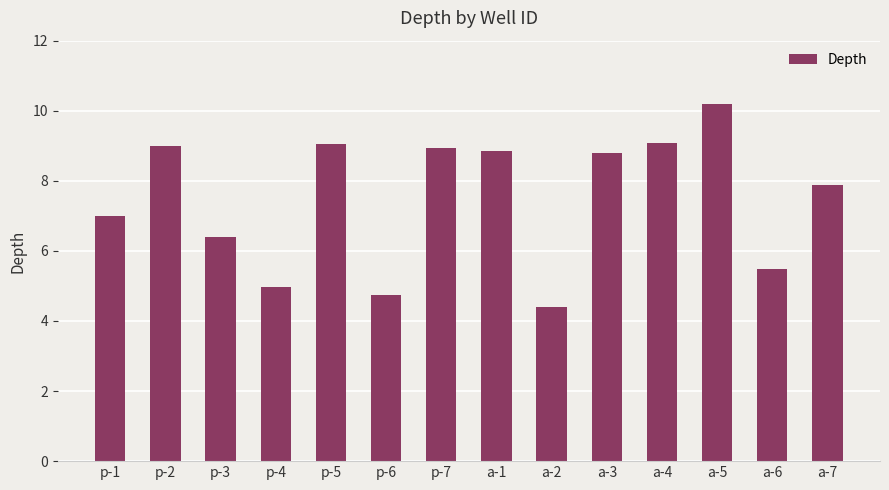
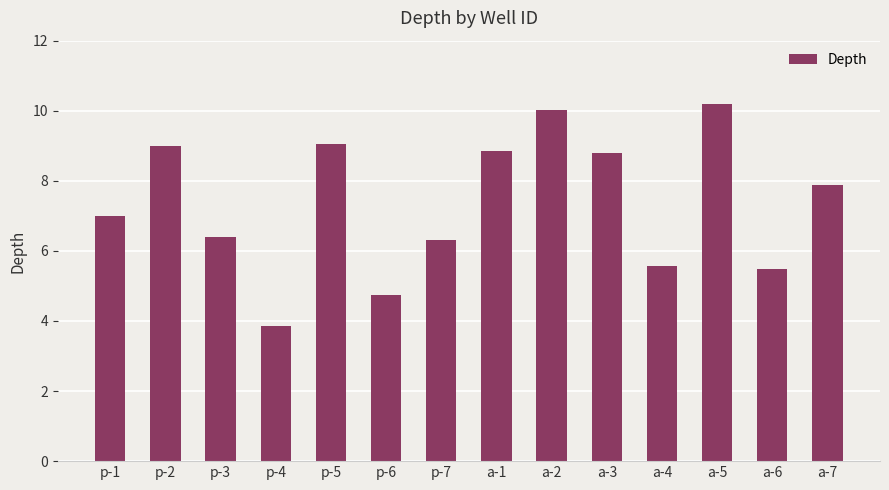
  {
    "p-1": 7.0,
    "p-2": 9.0,
    "p-3": 6.4,
-   "p-4": 5.0,
+   "p-4": 3.9,
    "p-5": 9.1,
    "p-6": 4.8,
-   "p-7": 8.9,
+   "p-7": 6.3,
    "a-1": 8.9,
-   "a-2": 4.4,
+   "a-2": 10.0,
    "a-3": 8.8,
-   "a-4": 9.1,
+   "a-4": 5.6,
    "a-5": 10.2,
    "a-6": 5.5,
    "a-7": 7.9
  }
